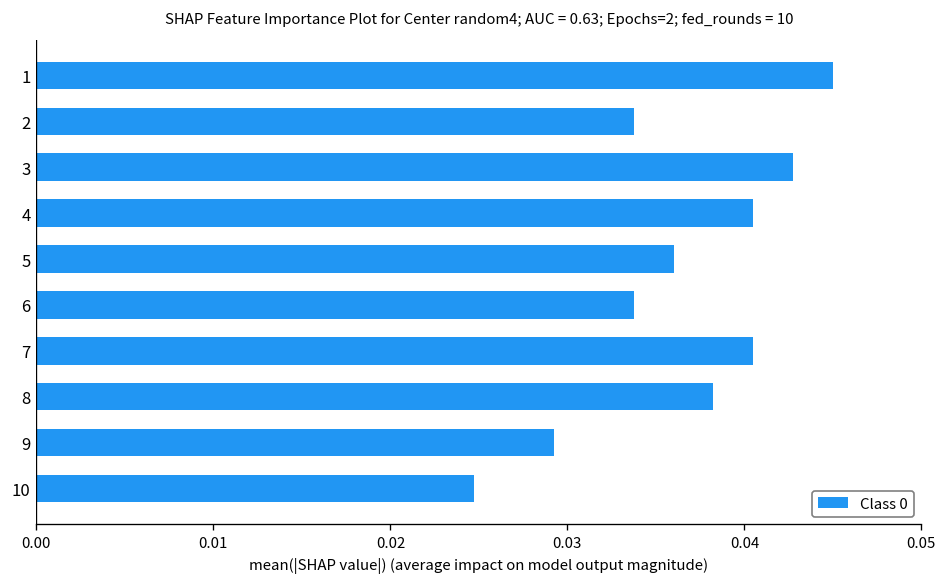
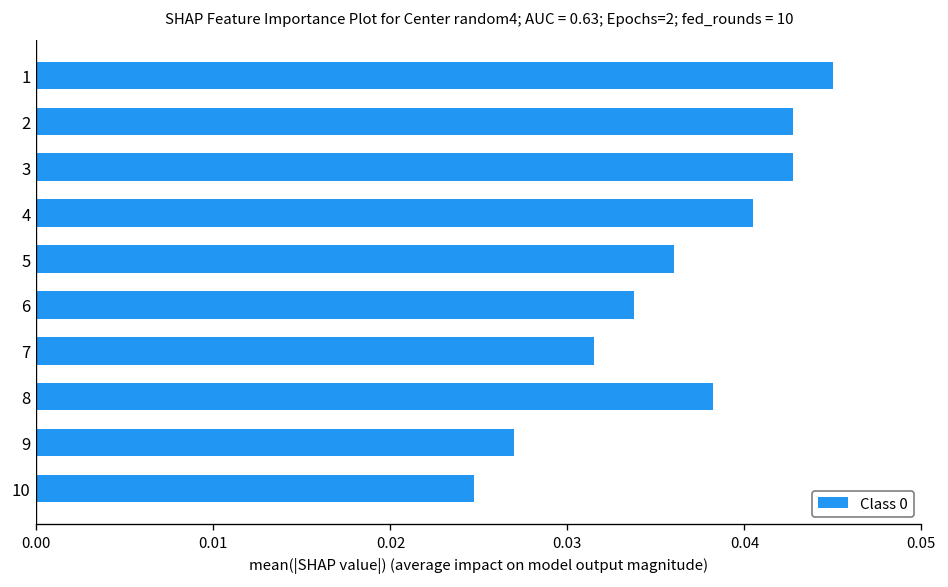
  {
    "1": 0.0450,
-   "2": 0.0337,
+   "2": 0.0427,
    "3": 0.0427,
    "4": 0.0405,
    "5": 0.0360,
    "6": 0.0337,
-   "7": 0.0405,
+   "7": 0.0315,
    "8": 0.0383,
-   "9": 0.0292,
+   "9": 0.0270,
    "10": 0.0247
  }
